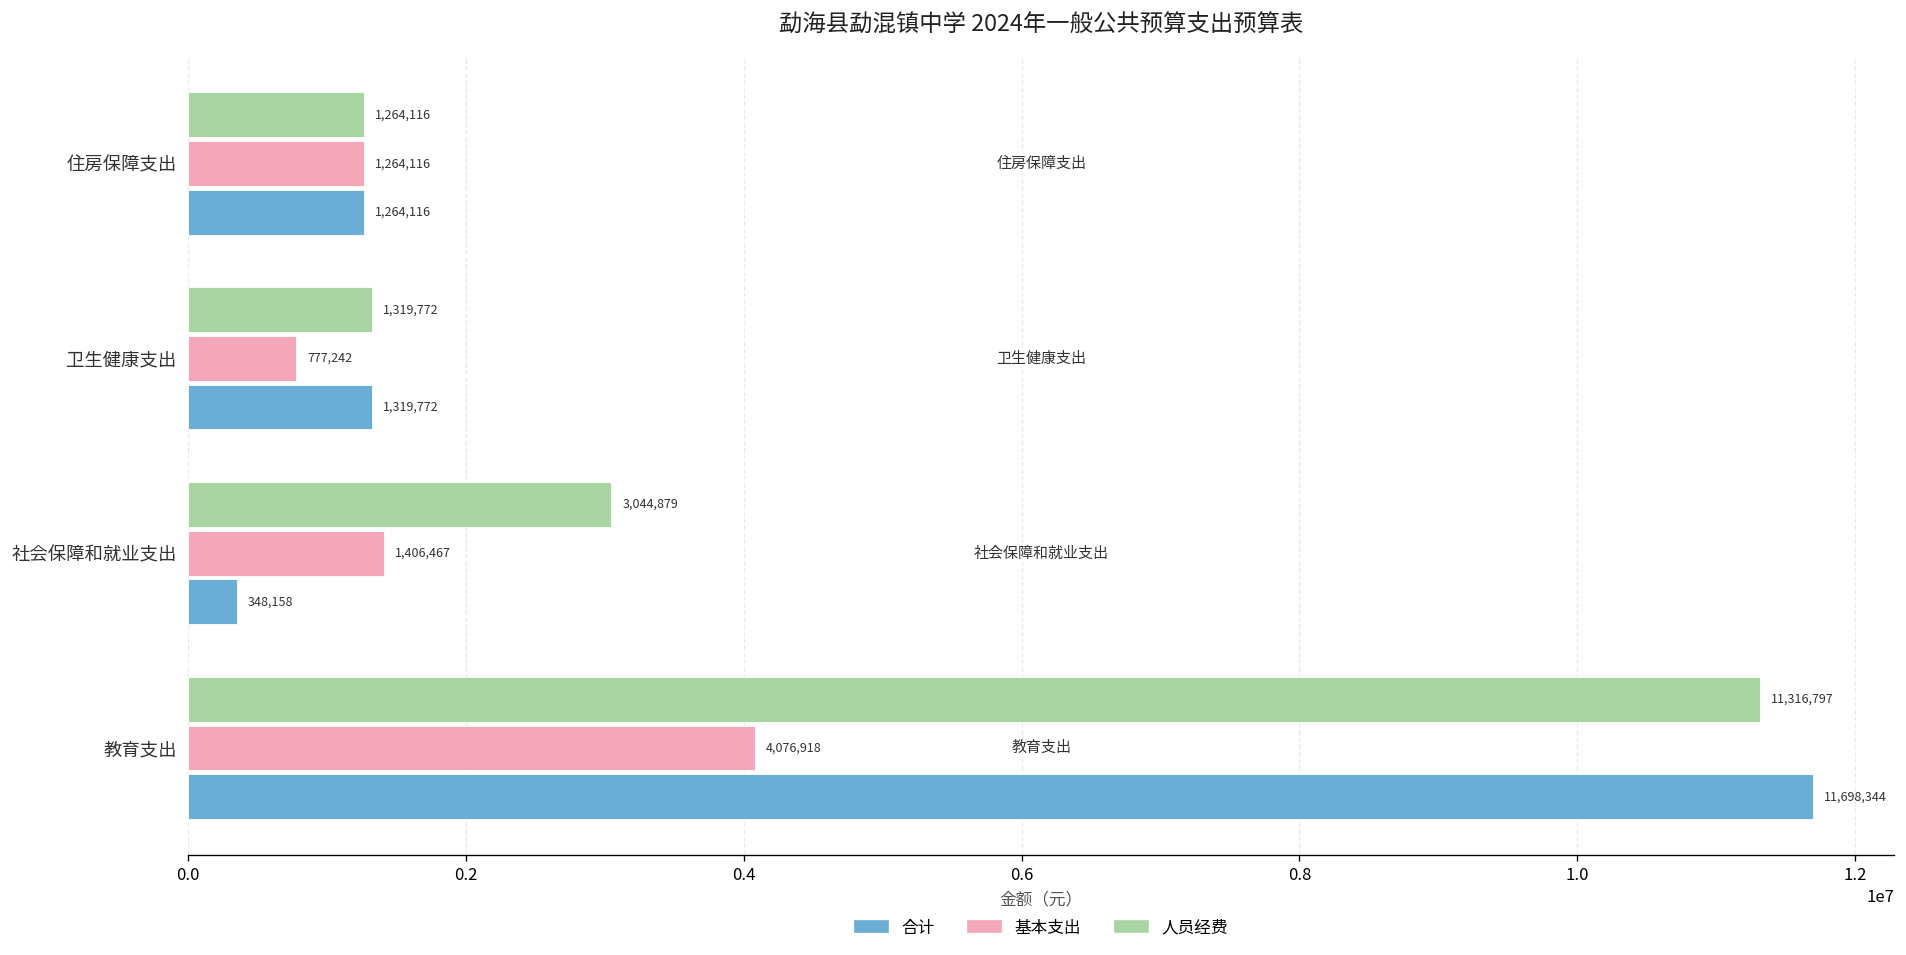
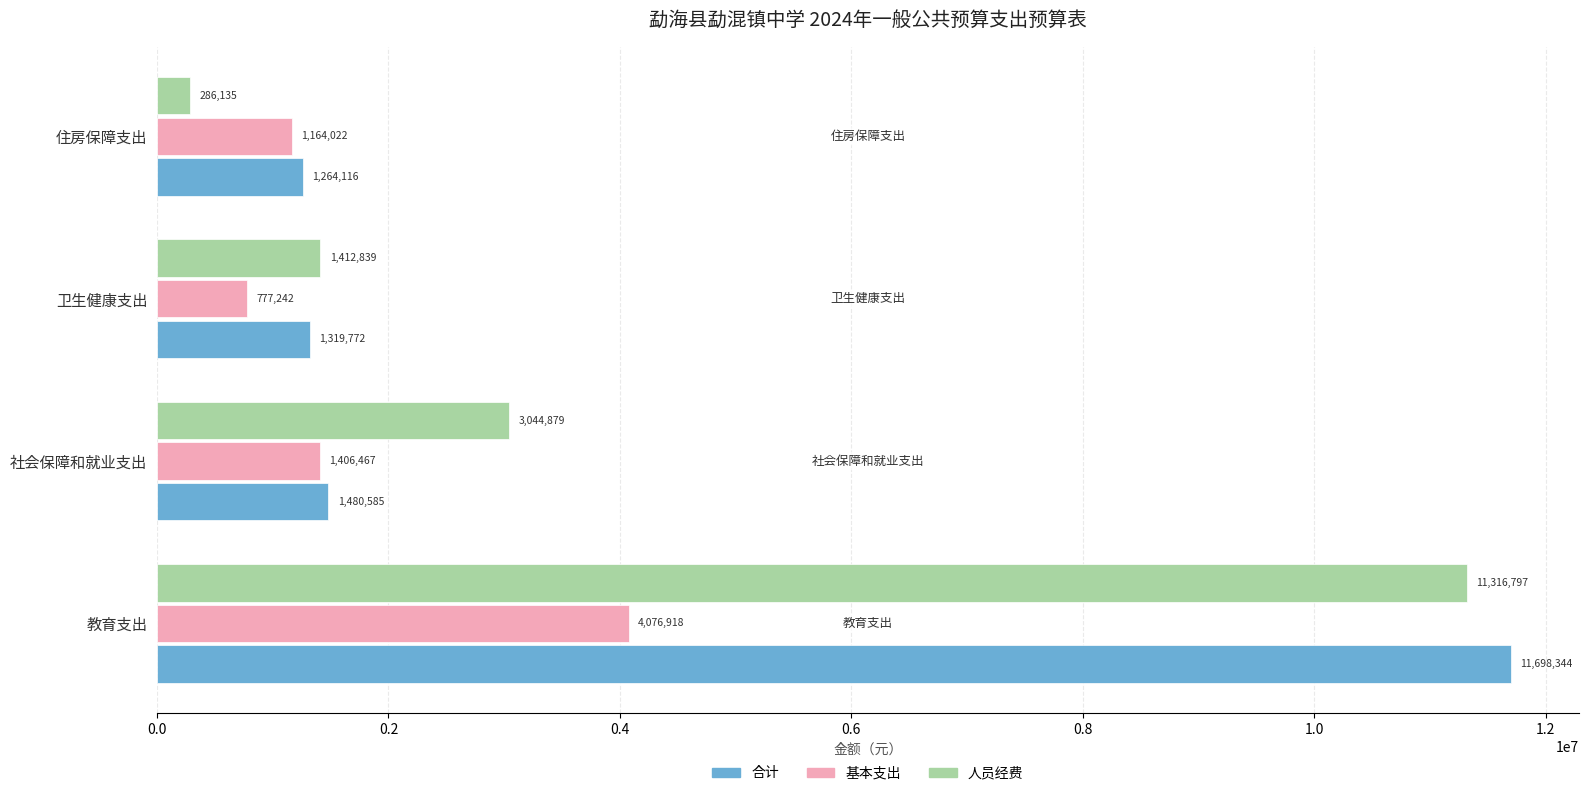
  {
    "合计": {
      "住房保障支出": "1,264,116",
      "卫生健康支出": "1,319,772",
-     "社会保障和就业支出": "348,158",
+     "社会保障和就业支出": "1,480,585",
      "教育支出": "11,698,344"
    },
    "基本支出": {
-     "住房保障支出": "1,264,116",
+     "住房保障支出": "1,164,022",
      "卫生健康支出": "777,242",
      "社会保障和就业支出": "1,406,467",
      "教育支出": "4,076,918"
    },
    "人员经费": {
-     "住房保障支出": "1,264,116",
-     "卫生健康支出": "1,319,772",
+     "住房保障支出": "286,135",
+     "卫生健康支出": "1,412,839",
      "社会保障和就业支出": "3,044,879",
      "教育支出": "11,316,797"
    }
  }
